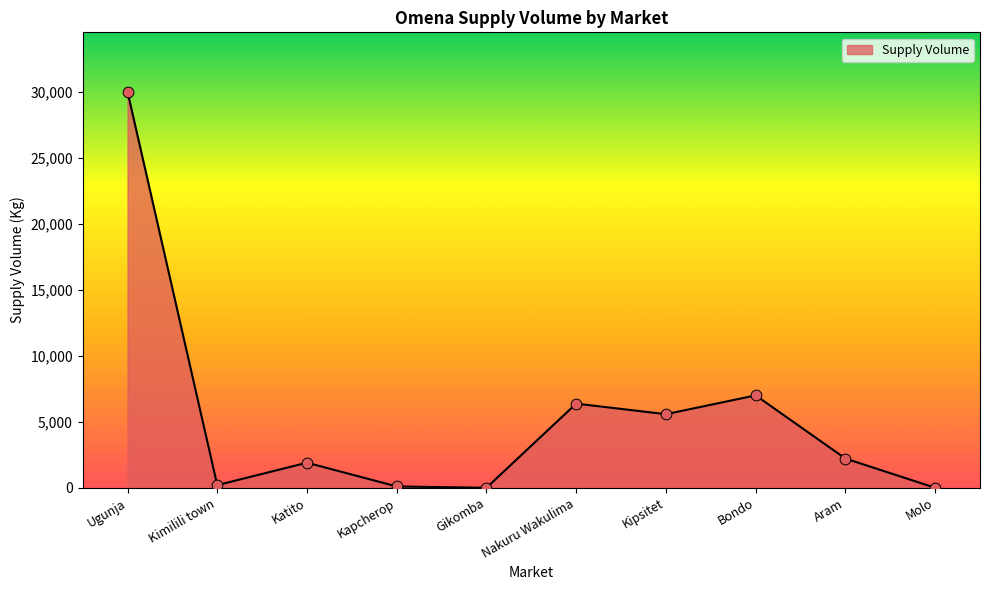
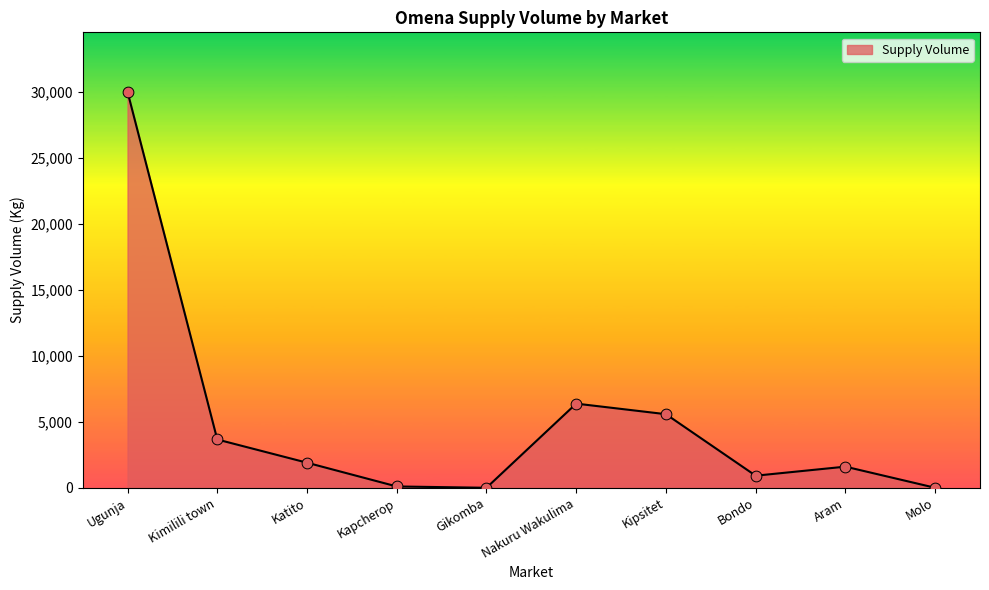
  {
    "Ugunja": "30,000",
-   "Kimilili town": "200",
+   "Kimilili town": "3,700",
    "Katito": "1,900",
    "Kapcherop": "100",
    "Gikomba": "0",
    "Nakuru Wakulima": "6,400",
    "Kipsitet": "5,600",
-   "Bondo": "7,000",
-   "Aram": "2,200",
+   "Bondo": "900",
+   "Aram": "1,600",
    "Molo": "0"
  }
